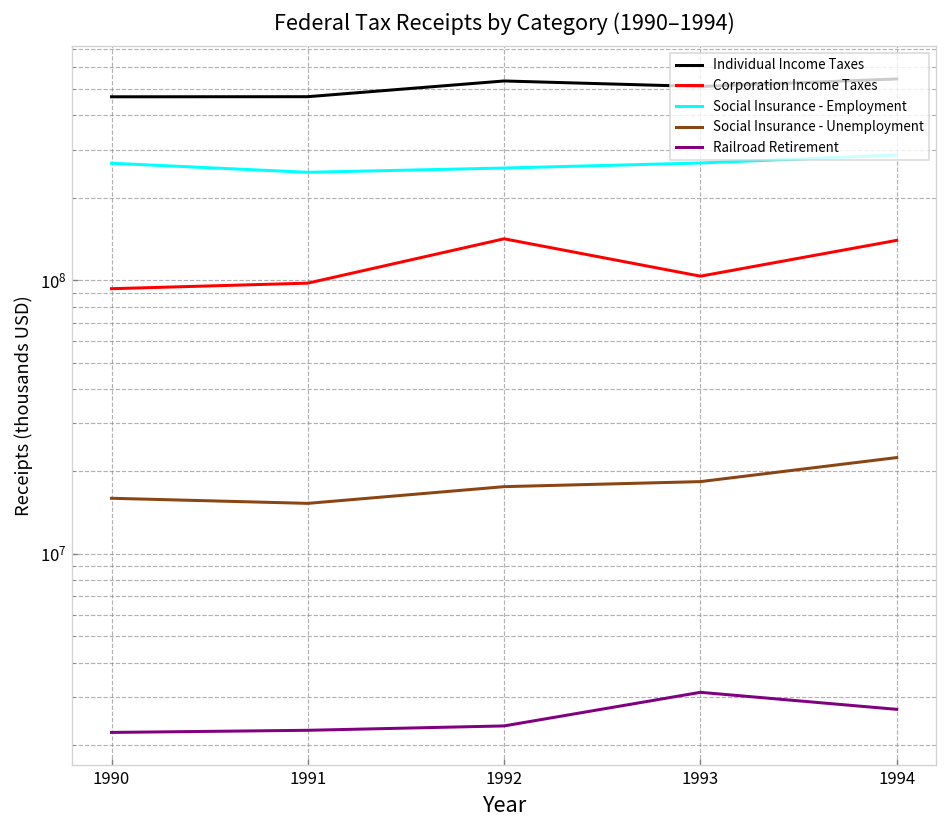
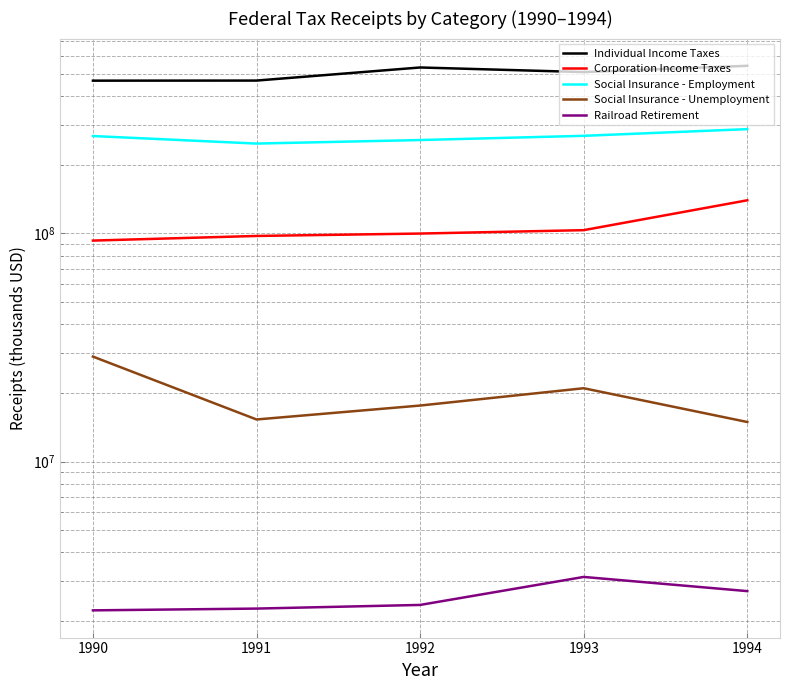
  {
    "Individual Income Taxes": {
      "1990": 470000000,
      "1991": 470000000,
      "1992": 530000000
    },
    "Corporation Income Taxes": {
      "1990": 93000000,
      "1991": 97000000,
-     "1992": 140000000,
+     "1992": 100000000,
      "1993": 100000000,
      "1994": 140000000
    },
    "Social Insurance - Employment": {
      "1990": 270000000,
      "1991": 250000000,
      "1992": 260000000,
      "1993": 270000000,
      "1994": 290000000
    },
    "Social Insurance - Unemployment": {
-     "1990": 16000000,
+     "1990": 29000000,
      "1991": 15000000,
      "1992": 18000000,
-     "1993": 18000000,
-     "1994": 22000000
+     "1993": 21000000,
+     "1994": 15000000
    },
    "Railroad Retirement": {
      "1990": 2200000,
      "1991": 2300000,
      "1992": 2400000,
      "1993": 3100000,
      "1994": 2700000
    }
  }
